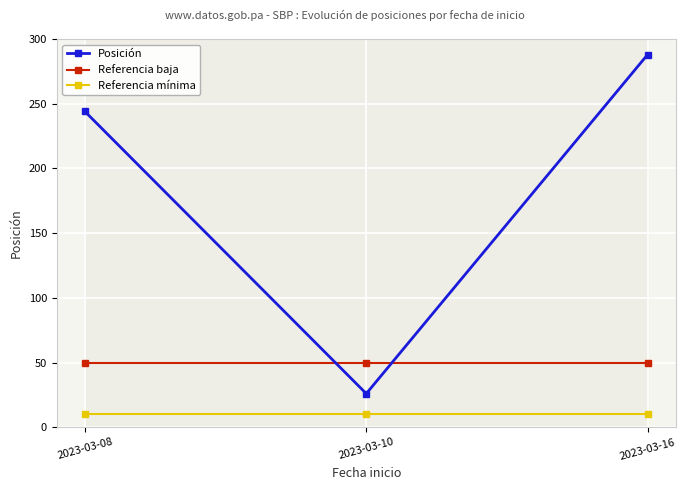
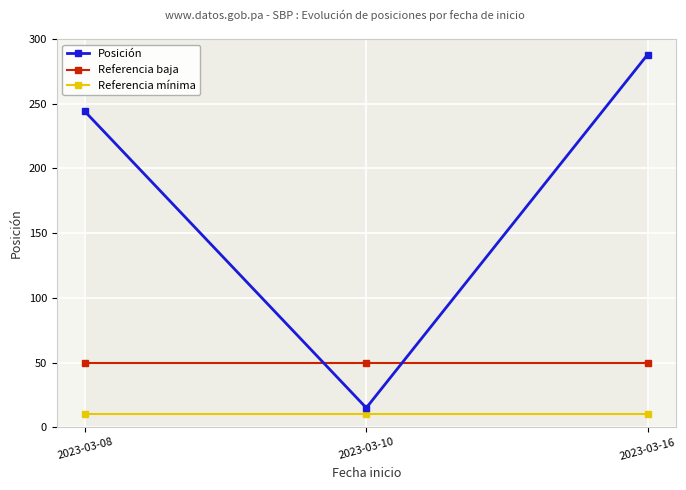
  {
    "Posición": {
      "2023-03-08": 244,
-     "2023-03-10": 26,
+     "2023-03-10": 15,
      "2023-03-16": 288
    },
    "Referencia baja": {
      "2023-03-08": 50,
      "2023-03-10": 50,
      "2023-03-16": 50
    },
    "Referencia mínima": {
      "2023-03-08": 10,
      "2023-03-10": 10,
      "2023-03-16": 10
    }
  }
